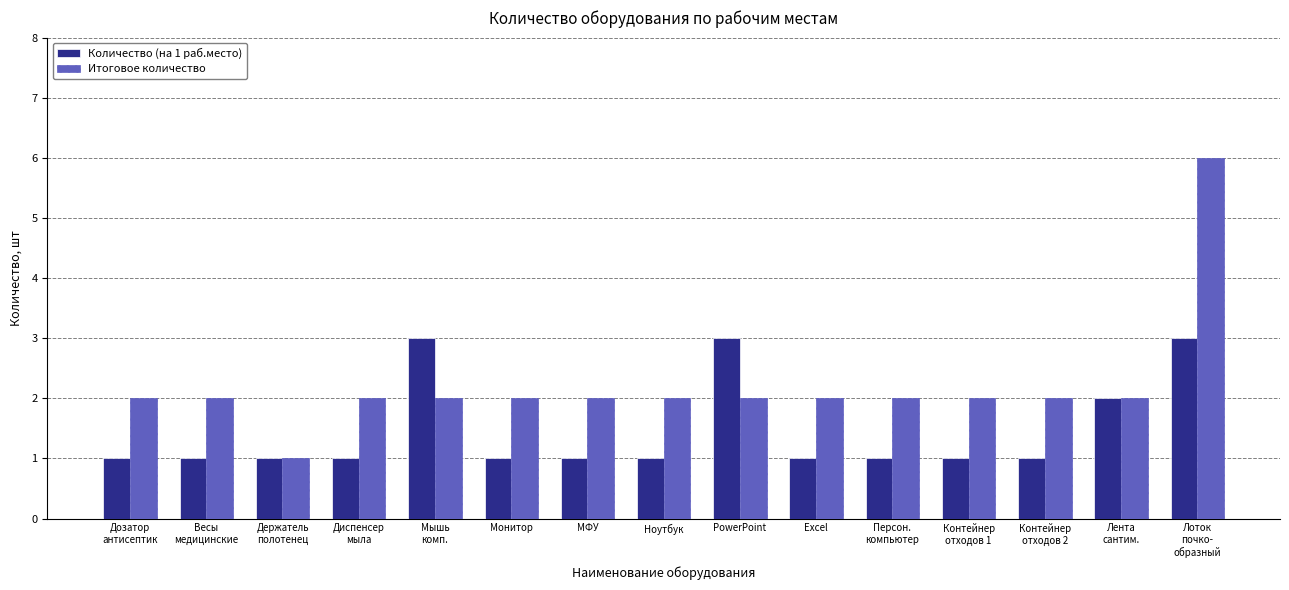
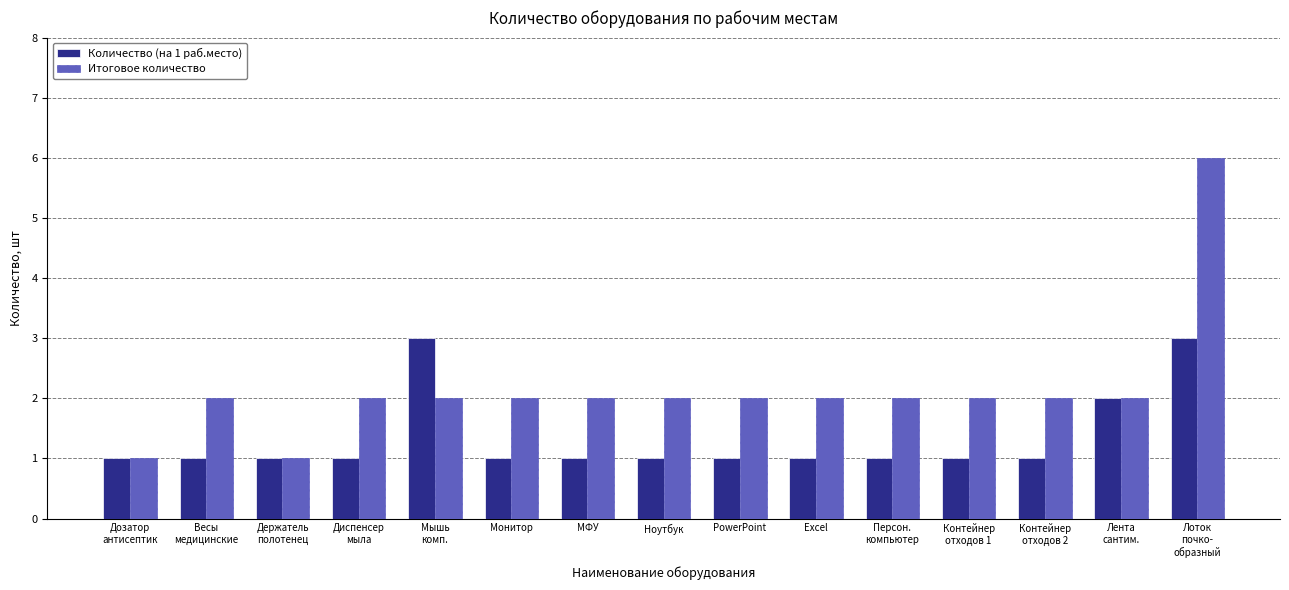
  {
    "Количество (на 1 раб.место)": {
      "Дозатор антисептик": 1,
      "Весы медицинские": 1,
      "Держатель полотенец": 1,
      "Диспенсер мыла": 1,
      "Мышь комп.": 3,
      "Монитор": 1,
      "МФУ": 1,
      "Ноутбук": 1,
-     "PowerPoint": 3,
+     "PowerPoint": 1,
      "Excel": 1,
      "Персон. компьютер": 1,
      "Контейнер отходов 1": 1,
      "Контейнер отходов 2": 1,
      "Лента сантим.": 2,
      "Лоток почко- образный": 3
    },
    "Итоговое количество": {
-     "Дозатор антисептик": 2,
+     "Дозатор антисептик": 1,
      "Весы медицинские": 2,
      "Держатель полотенец": 1,
      "Диспенсер мыла": 2,
      "Мышь комп.": 2,
      "Монитор": 2,
      "МФУ": 2,
      "Ноутбук": 2,
      "PowerPoint": 2,
      "Excel": 2,
      "Персон. компьютер": 2,
      "Контейнер отходов 1": 2,
      "Контейнер отходов 2": 2,
      "Лента сантим.": 2,
      "Лоток почко- образный": 6
    }
  }
